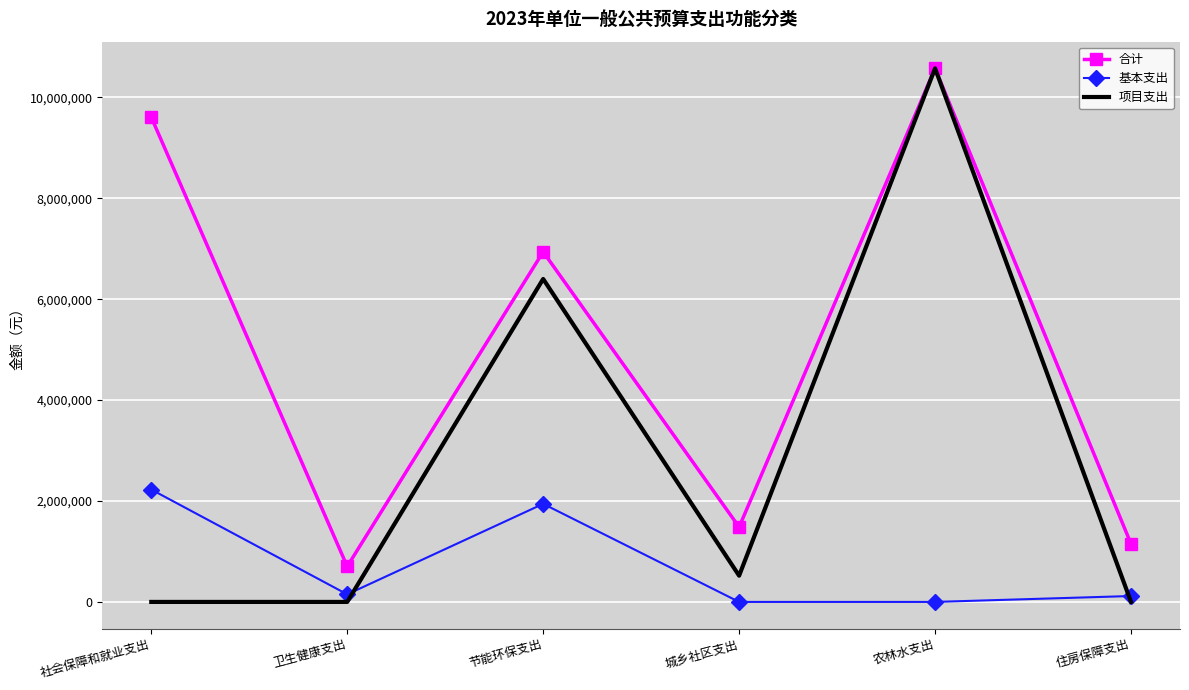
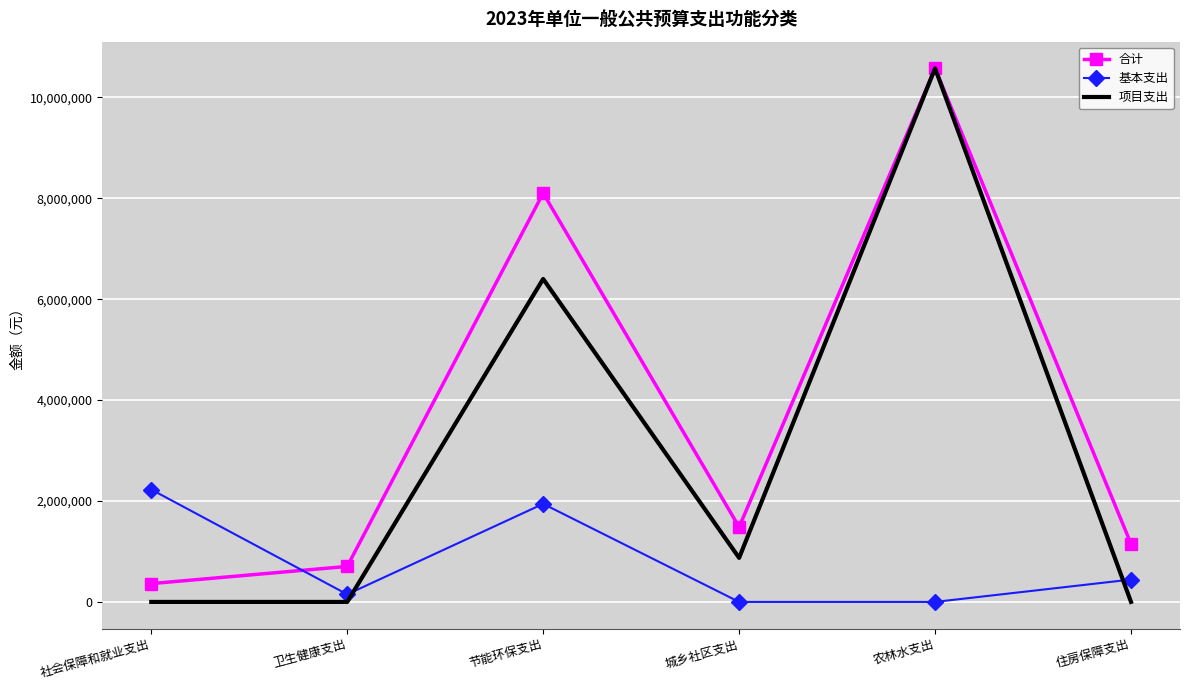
  {
    "合计": {
-     "社会保障和就业支出": "9,600,000",
+     "社会保障和就业支出": "400,000",
      "卫生健康支出": "700,000",
-     "节能环保支出": "6,900,000",
+     "节能环保支出": "8,100,000",
      "城乡社区支出": "1,500,000",
      "住房保障支出": "1,200,000"
    },
    "基本支出": {
      "社会保障和就业支出": "2,200,000",
      "卫生健康支出": "200,000",
      "节能环保支出": "1,900,000",
      "城乡社区支出": "0",
      "农林水支出": "0",
-     "住房保障支出": "100,000"
+     "住房保障支出": "400,000"
    },
    "项目支出": {
      "社会保障和就业支出": "0",
      "卫生健康支出": "0",
      "节能环保支出": "6,400,000",
-     "城乡社区支出": "500,000",
+     "城乡社区支出": "900,000",
      "住房保障支出": "0"
    }
  }
